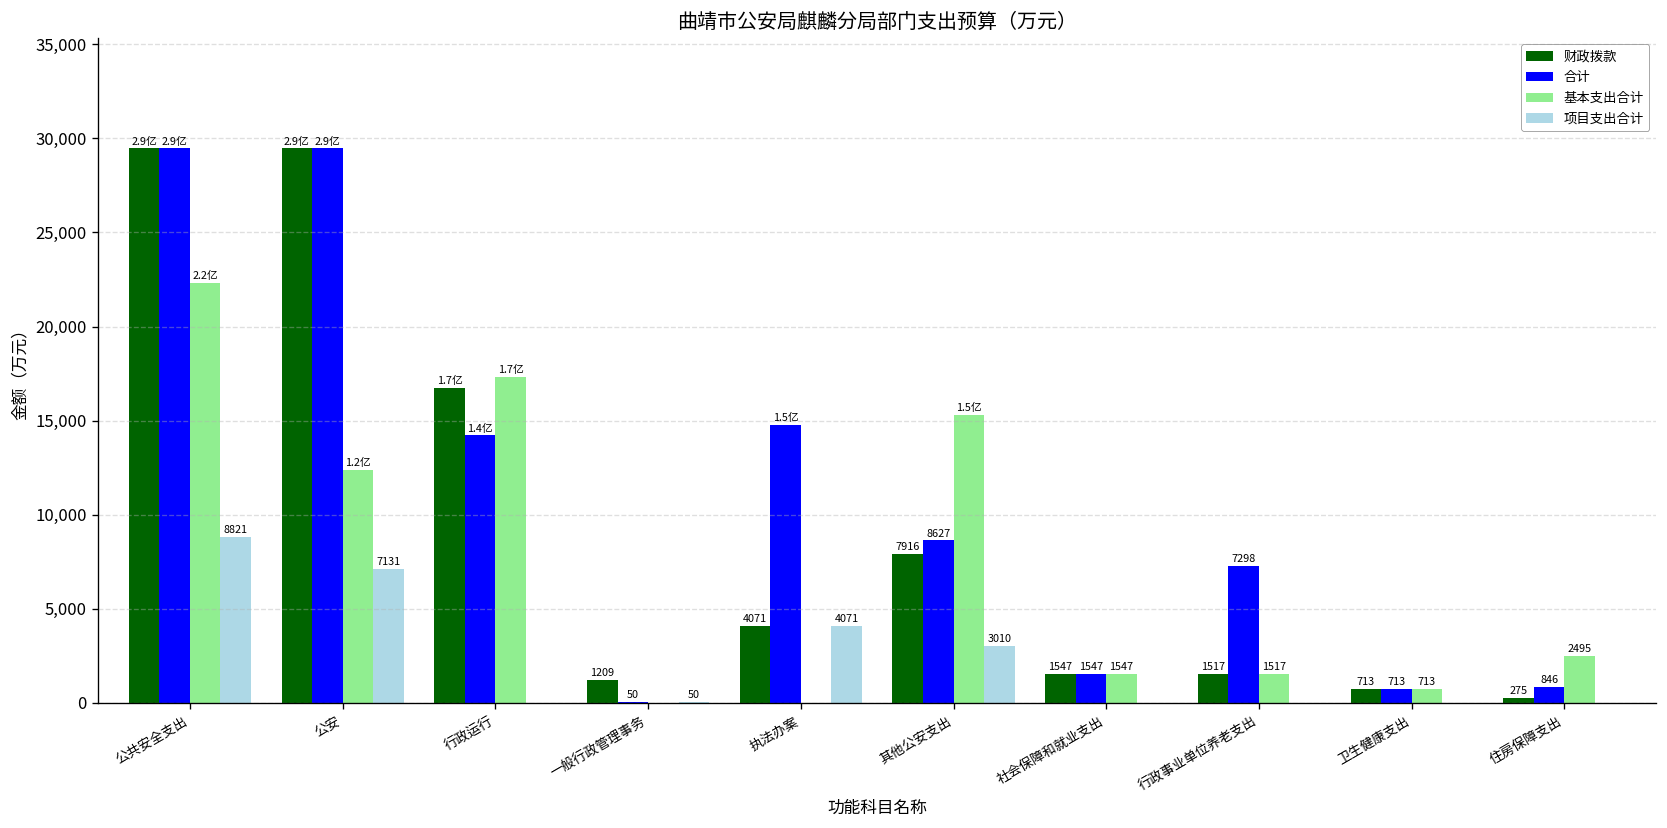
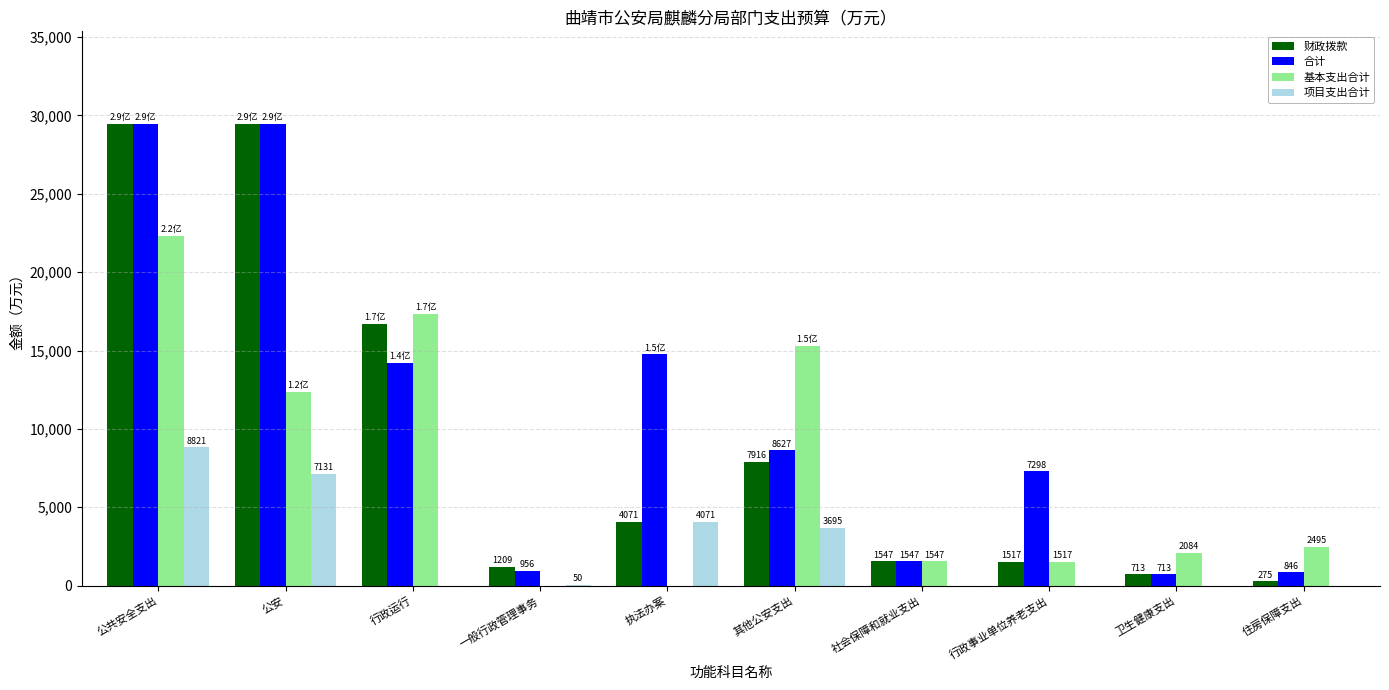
  {
    "财政拨款": {
      "一般行政管理事务": 1209,
      "执法办案": 4071,
      "其他公安支出": 7916,
      "社会保障和就业支出": 1547,
      "行政事业单位养老支出": 1517,
      "卫生健康支出": 713,
      "住房保障支出": 275
    },
    "合计": {
-     "一般行政管理事务": 50,
+     "一般行政管理事务": 956,
      "其他公安支出": 8627,
      "社会保障和就业支出": 1547,
      "行政事业单位养老支出": 7298,
      "卫生健康支出": 713,
      "住房保障支出": 846
    },
    "基本支出合计": {
      "社会保障和就业支出": 1547,
      "行政事业单位养老支出": 1517,
-     "卫生健康支出": 713,
+     "卫生健康支出": 2084,
      "住房保障支出": 2495
    },
    "项目支出合计": {
      "公共安全支出": 8821,
      "公安": 7131,
      "一般行政管理事务": 50,
      "执法办案": 4071,
-     "其他公安支出": 3010
+     "其他公安支出": 3695
    }
  }
